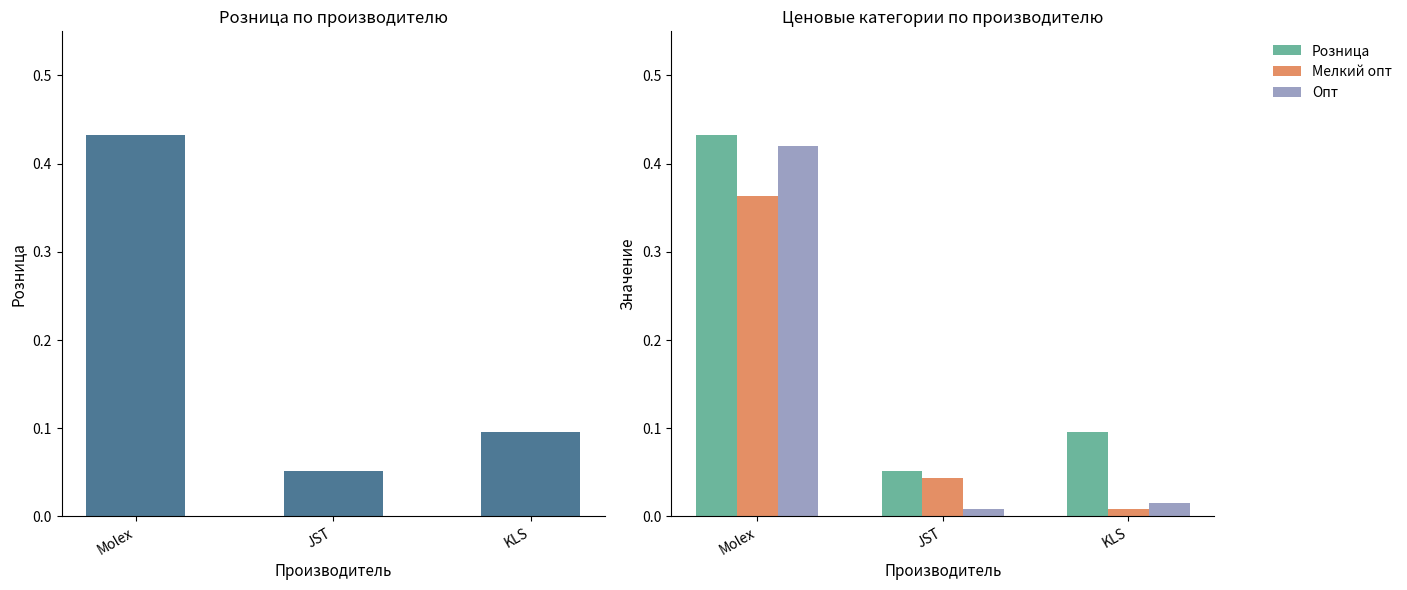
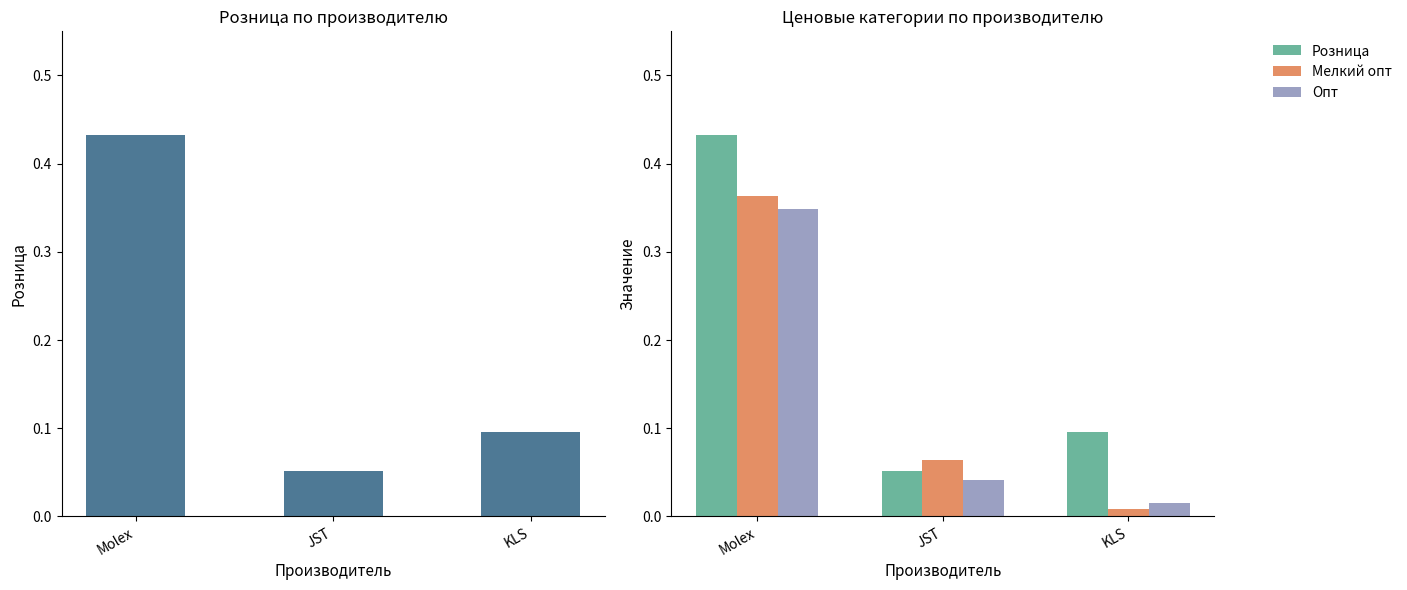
  {
    "Розница по производителю": {
      "Molex": 0.43,
      "JST": 0.05,
      "KLS": 0.10
    },
    "Ценовые категории по производителю": {
      "Розница": {
        "Molex": 0.43,
        "JST": 0.05,
        "KLS": 0.10
      },
      "Мелкий опт": {
        "Molex": 0.36,
-       "JST": 0.04,
+       "JST": 0.06,
        "KLS": 0.01
      },
      "Опт": {
-       "Molex": 0.42,
-       "JST": 0.01,
+       "Molex": 0.35,
+       "JST": 0.04,
        "KLS": 0.01
      }
    }
  }
